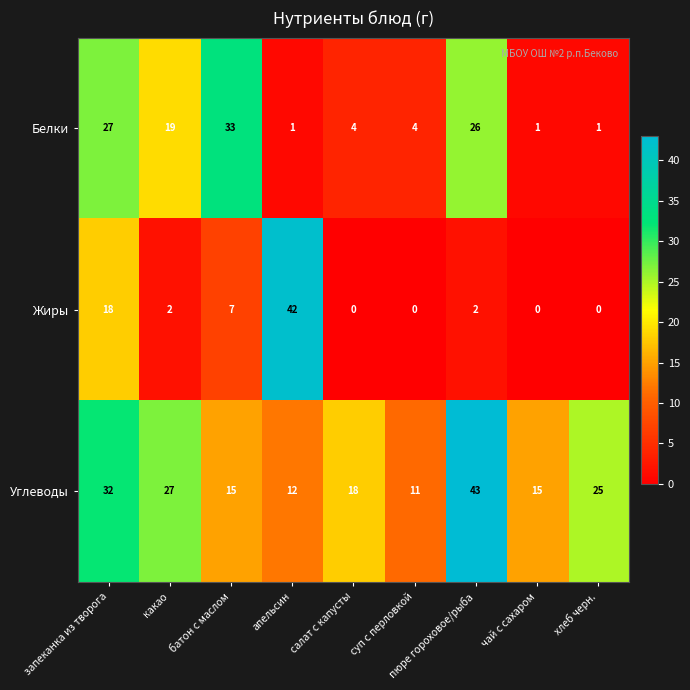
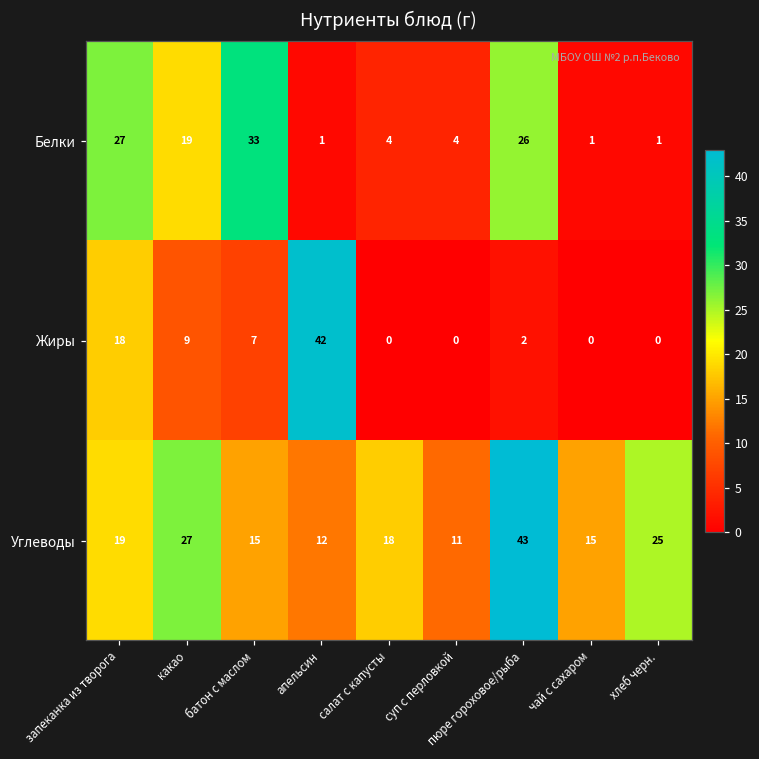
  {
    "Белки": {
      "запеканка из творога": 27,
      "какао": 19,
      "батон с маслом": 33,
      "апельсин": 1,
      "салат с капусты": 4,
      "суп с перловкой": 4,
      "пюре гороховое/рыба": 26,
      "хлеб черн.": 1
    },
    "Жиры": {
      "запеканка из творога": 18,
-     "какао": 2,
+     "какао": 9,
      "батон с маслом": 7,
      "апельсин": 42,
      "салат с капусты": 0,
      "суп с перловкой": 0,
      "пюре гороховое/рыба": 2,
      "чай с сахаром": 0,
      "хлеб черн.": 0
    },
    "Углеводы": {
-     "запеканка из творога": 32,
+     "запеканка из творога": 19,
      "какао": 27,
      "батон с маслом": 15,
      "апельсин": 12,
      "салат с капусты": 18,
      "суп с перловкой": 11,
      "пюре гороховое/рыба": 43,
      "чай с сахаром": 15,
      "хлеб черн.": 25
    }
  }
